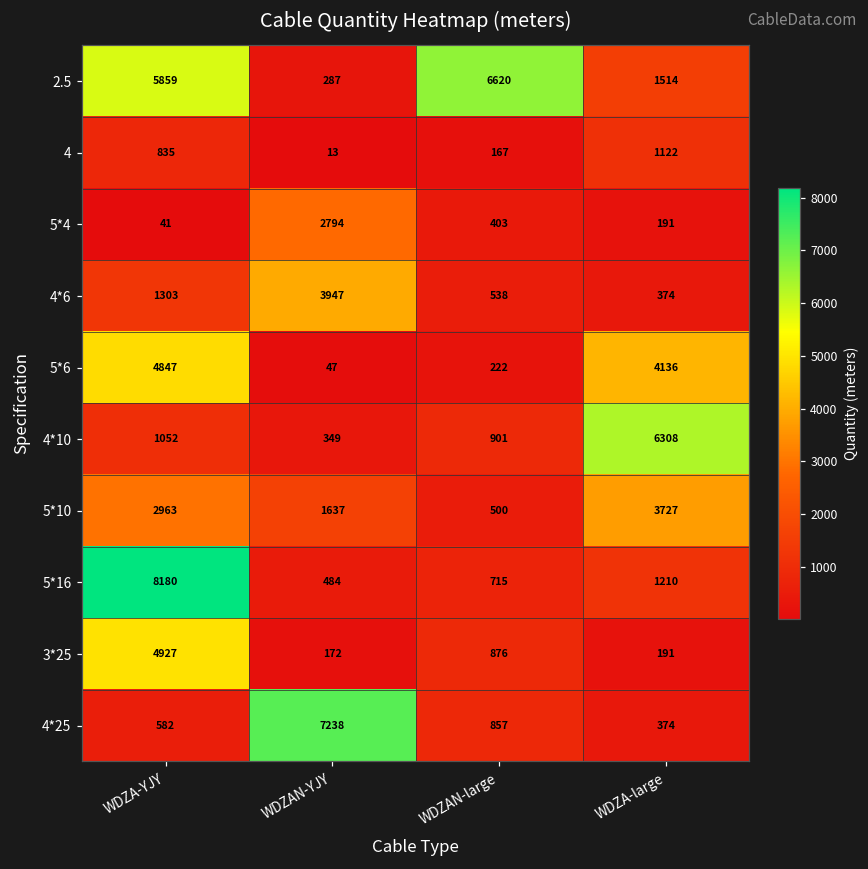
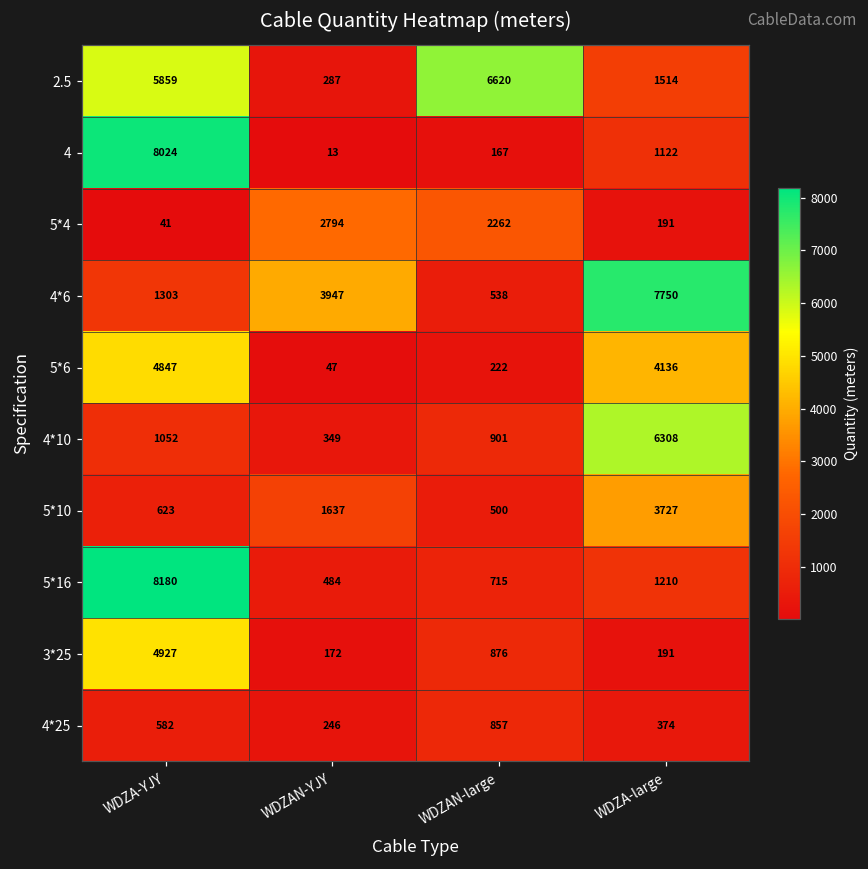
  {
    "2.5": {
      "WDZA-YJY": 5859,
      "WDZAN-YJY": 287,
      "WDZAN-large": 6620,
      "WDZA-large": 1514
    },
    "4": {
-     "WDZA-YJY": 835,
+     "WDZA-YJY": 8024,
      "WDZAN-YJY": 13,
      "WDZAN-large": 167,
      "WDZA-large": 1122
    },
    "5*4": {
      "WDZA-YJY": 41,
      "WDZAN-YJY": 2794,
-     "WDZAN-large": 403,
+     "WDZAN-large": 2262,
      "WDZA-large": 191
    },
    "4*6": {
      "WDZA-YJY": 1303,
      "WDZAN-YJY": 3947,
      "WDZAN-large": 538,
-     "WDZA-large": 374
+     "WDZA-large": 7750
    },
    "5*6": {
      "WDZA-YJY": 4847,
      "WDZAN-YJY": 47,
      "WDZAN-large": 222,
      "WDZA-large": 4136
    },
    "4*10": {
      "WDZA-YJY": 1052,
      "WDZAN-YJY": 349,
      "WDZAN-large": 901,
      "WDZA-large": 6308
    },
    "5*10": {
-     "WDZA-YJY": 2963,
+     "WDZA-YJY": 623,
      "WDZAN-YJY": 1637,
      "WDZAN-large": 500,
      "WDZA-large": 3727
    },
    "5*16": {
      "WDZA-YJY": 8180,
      "WDZAN-YJY": 484,
      "WDZAN-large": 715,
      "WDZA-large": 1210
    },
    "3*25": {
      "WDZA-YJY": 4927,
      "WDZAN-YJY": 172,
      "WDZAN-large": 876,
      "WDZA-large": 191
    },
    "4*25": {
      "WDZA-YJY": 582,
-     "WDZAN-YJY": 7238,
+     "WDZAN-YJY": 246,
      "WDZAN-large": 857,
      "WDZA-large": 374
    }
  }
